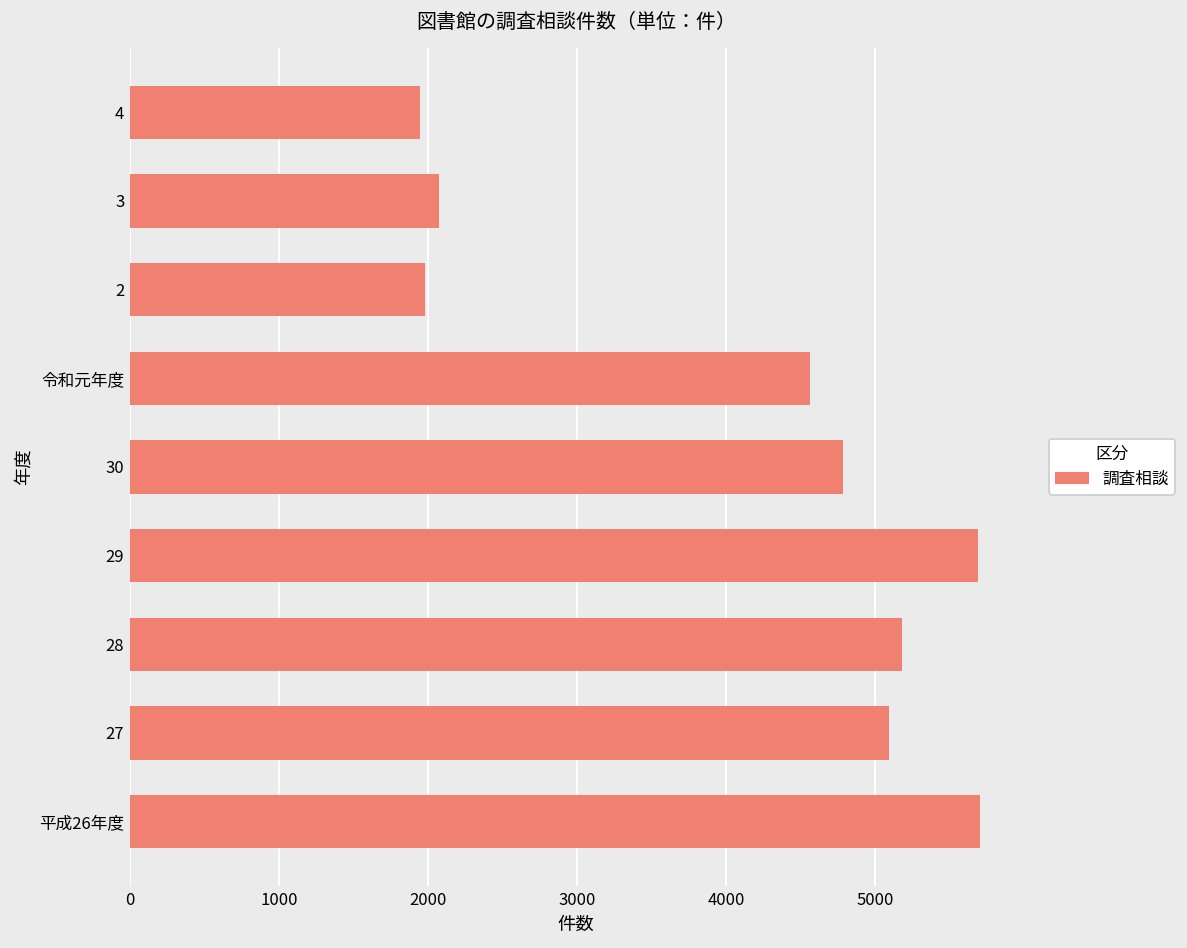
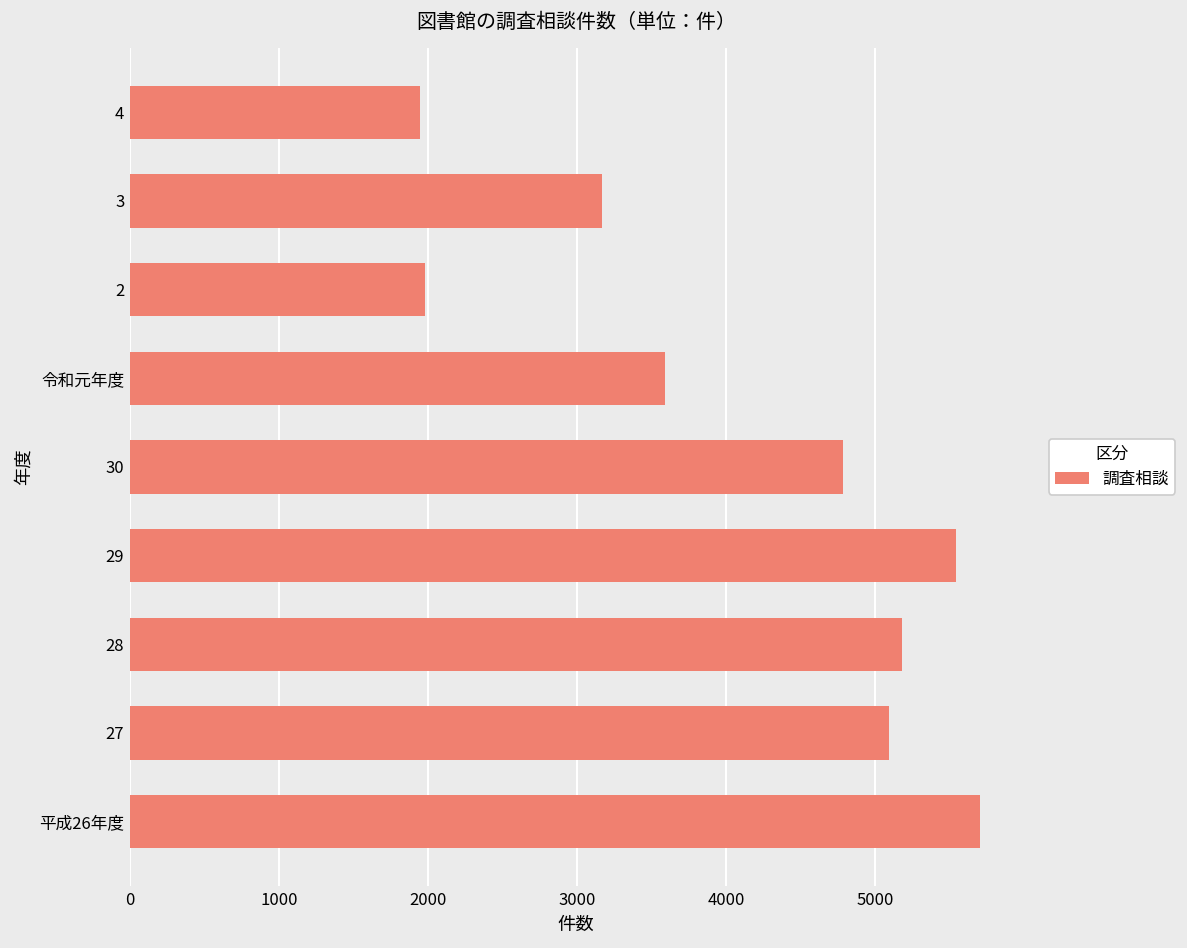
  {
    "4": 1950,
-   "3": 2080,
+   "3": 3170,
    "2": 1980,
-   "令和元年度": 4570,
+   "令和元年度": 3590,
    "30": 4780,
-   "29": 5690,
+   "29": 5550,
    "28": 5180,
    "27": 5090,
    "平成26年度": 5710
  }
